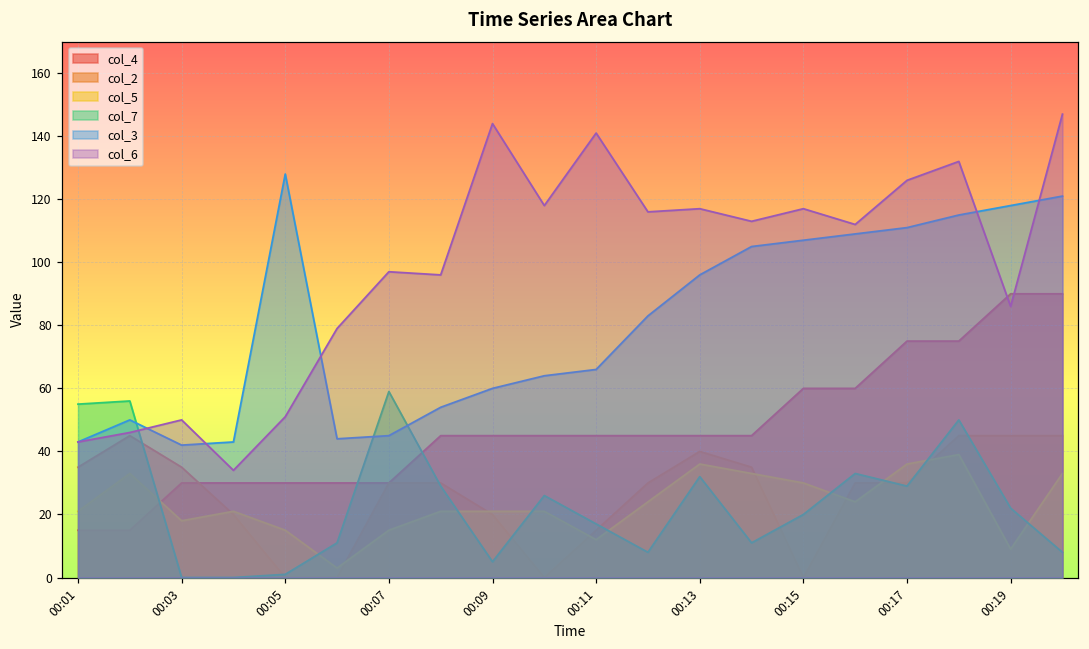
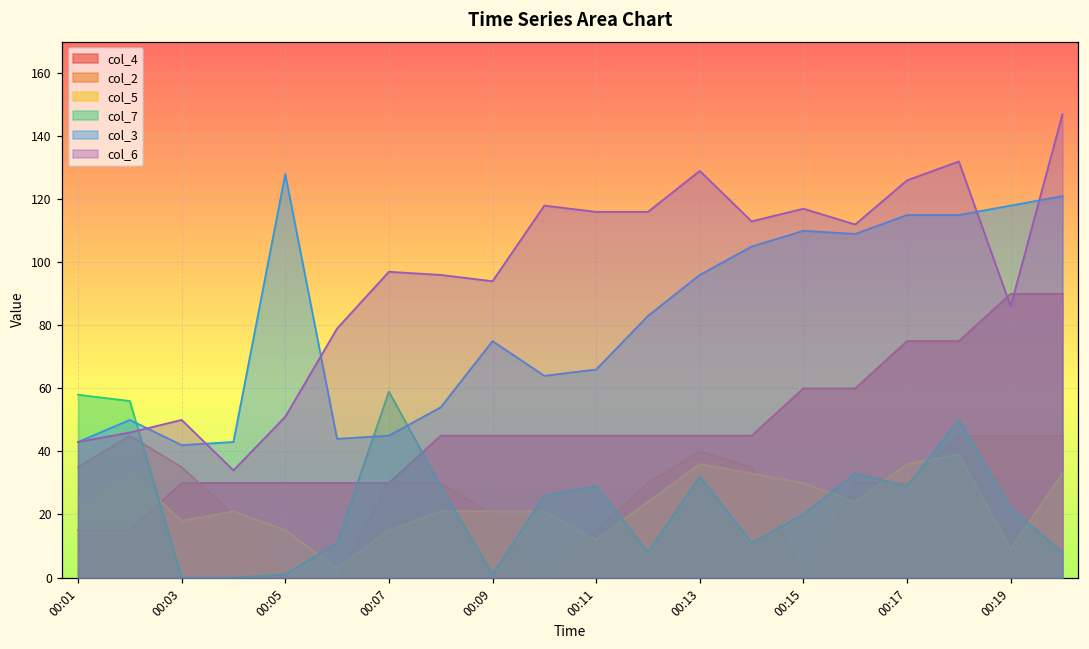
  {
    "col_5": {
      "00:01": 21,
      "00:03": 18,
      "00:05": 15,
      "00:07": 15,
      "00:09": 21,
      "00:11": 12,
      "00:13": 36,
      "00:15": 30,
      "00:17": 36,
      "00:19": 9
    },
    "col_7": {
-     "00:01": 55,
+     "00:01": 58,
      "00:03": 0,
      "00:05": 1,
      "00:07": 59,
-     "00:09": 5,
-     "00:11": 17,
+     "00:09": 1,
+     "00:11": 29,
      "00:13": 32,
      "00:15": 20,
      "00:17": 29,
      "00:19": 22
    },
    "col_3": {
      "00:03": 42,
      "00:05": 128,
      "00:07": 45,
-     "00:09": 60,
+     "00:09": 75,
      "00:11": 66,
      "00:13": 96,
-     "00:15": 107,
-     "00:17": 111,
+     "00:15": 110,
+     "00:17": 115,
      "00:19": 118
    },
    "col_6": {
      "00:03": 50,
      "00:05": 51,
      "00:07": 97,
-     "00:09": 144,
-     "00:11": 141,
-     "00:13": 117,
+     "00:09": 94,
+     "00:11": 116,
+     "00:13": 129,
      "00:15": 117,
      "00:17": 126,
      "00:19": 86
    }
  }
